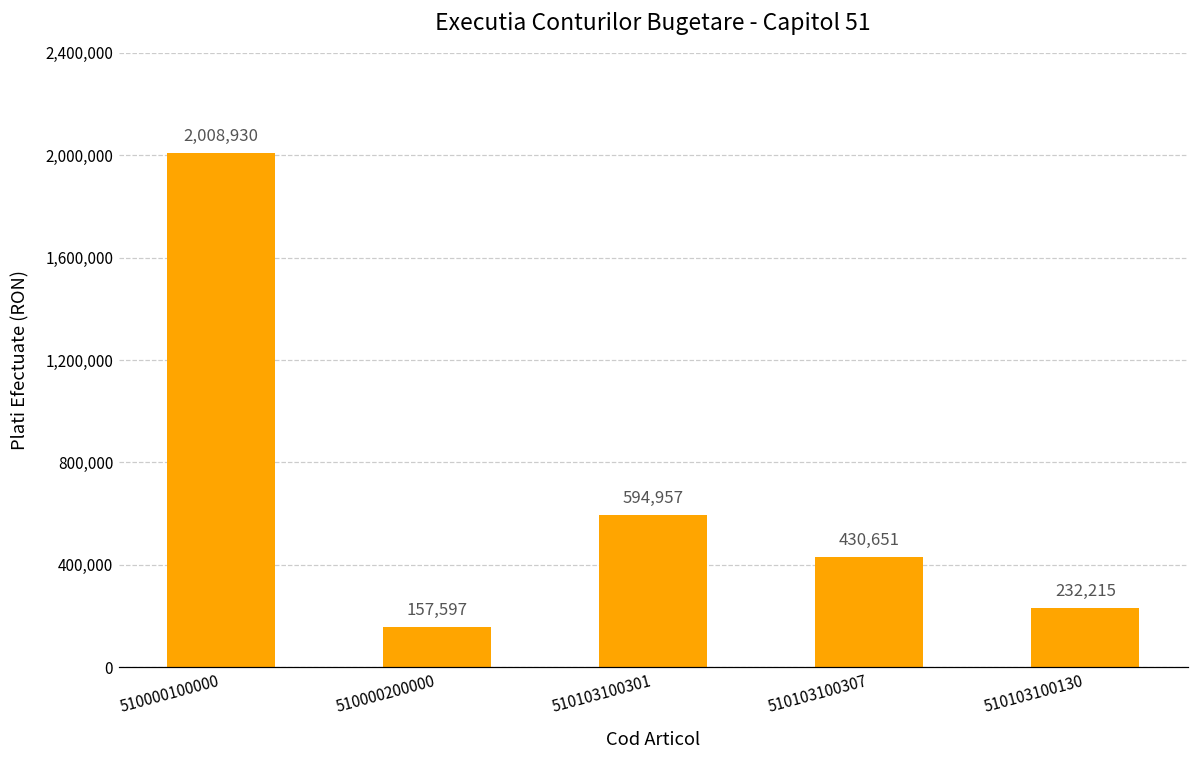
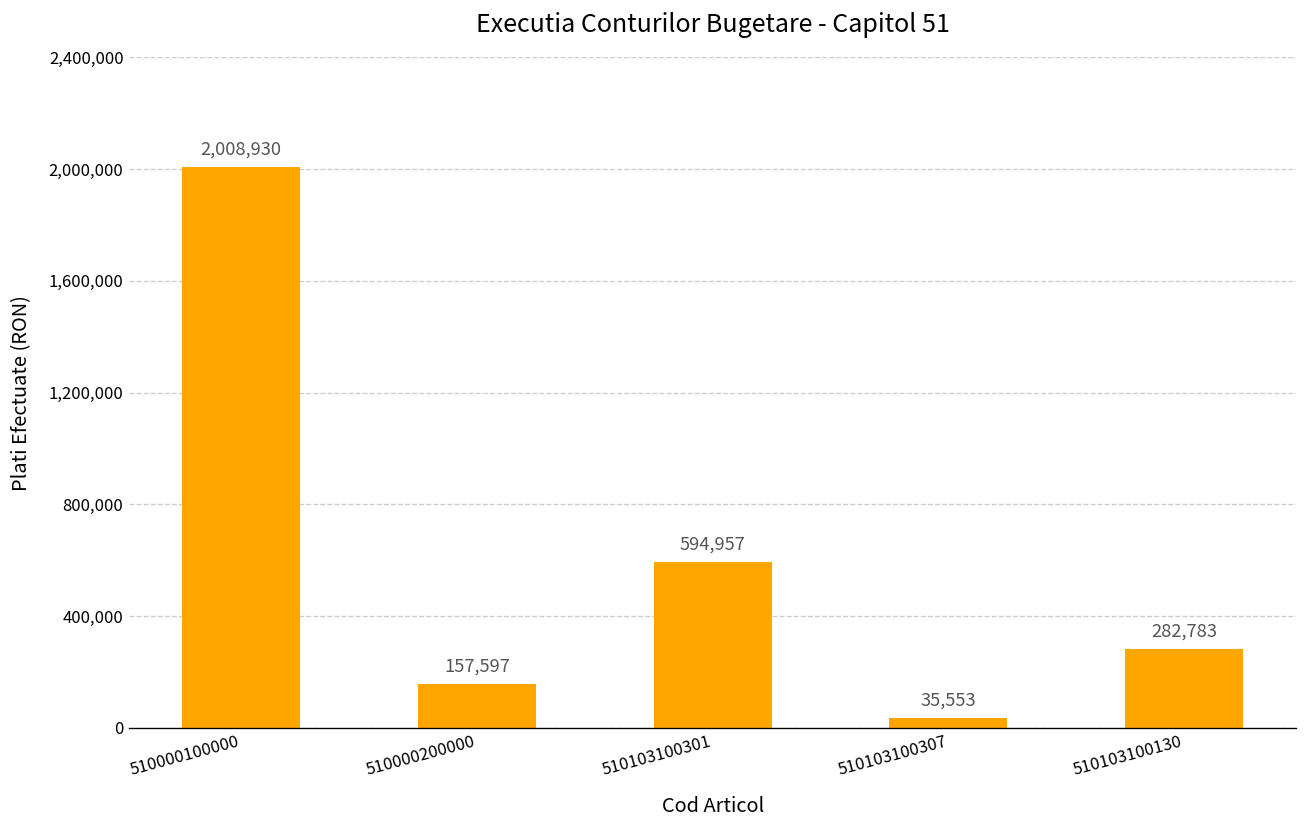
  {
    "510000100000": "2,008,930",
    "510000200000": "157,597",
    "510103100301": "594,957",
-   "510103100307": "430,651",
-   "510103100130": "232,215"
+   "510103100307": "35,553",
+   "510103100130": "282,783"
  }
